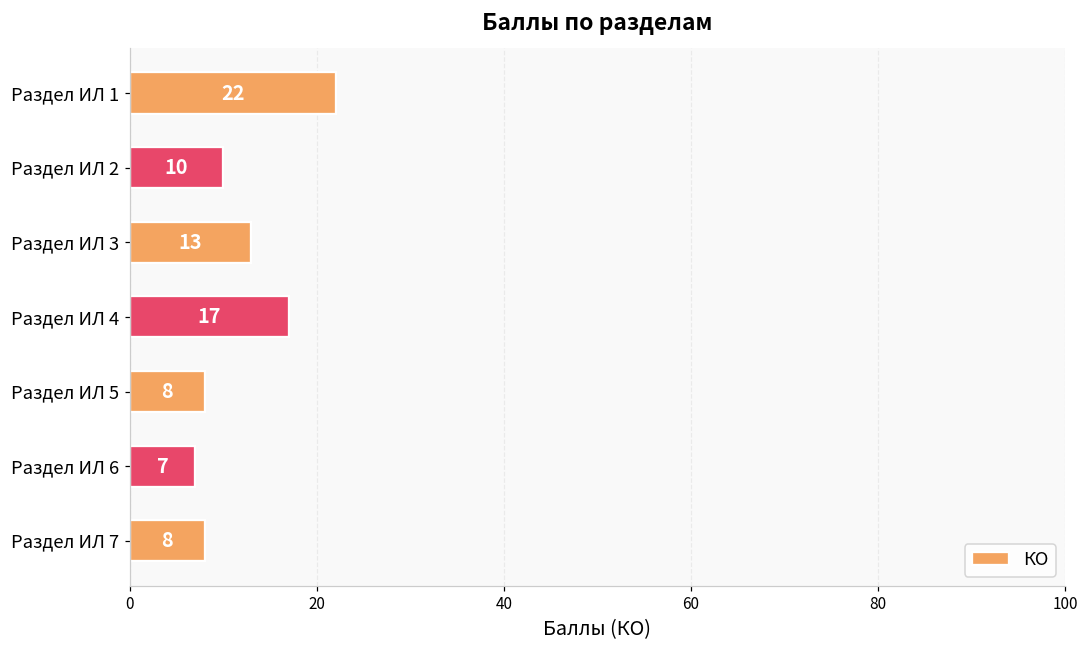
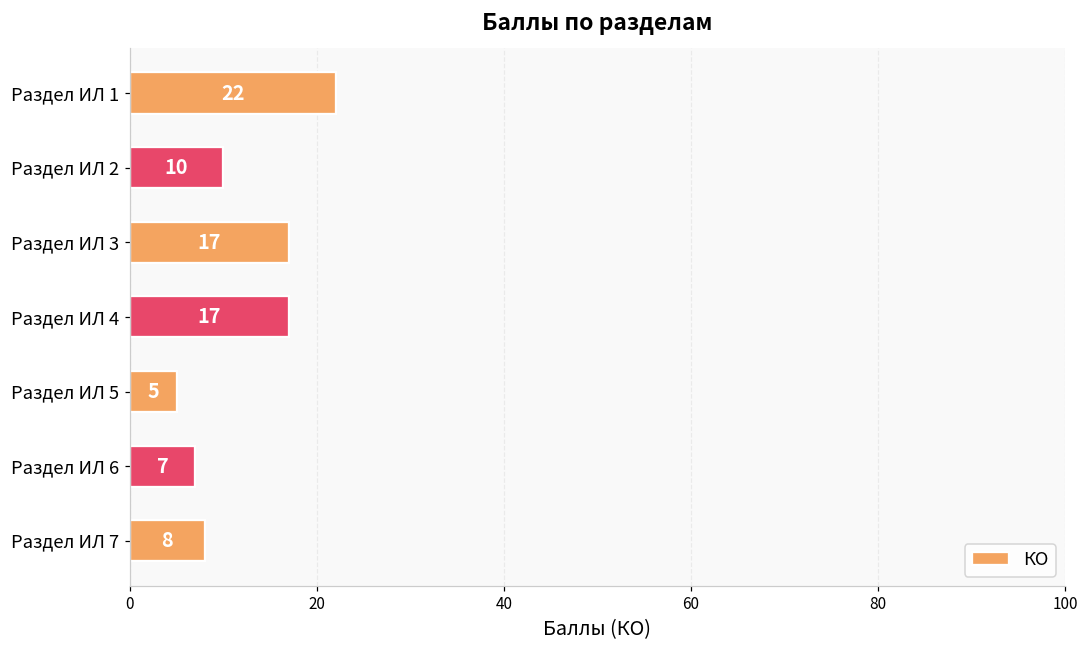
  {
    "Раздел ИЛ 1": 22,
    "Раздел ИЛ 2": 10,
-   "Раздел ИЛ 3": 13,
+   "Раздел ИЛ 3": 17,
    "Раздел ИЛ 4": 17,
-   "Раздел ИЛ 5": 8,
+   "Раздел ИЛ 5": 5,
    "Раздел ИЛ 6": 7,
    "Раздел ИЛ 7": 8
  }
